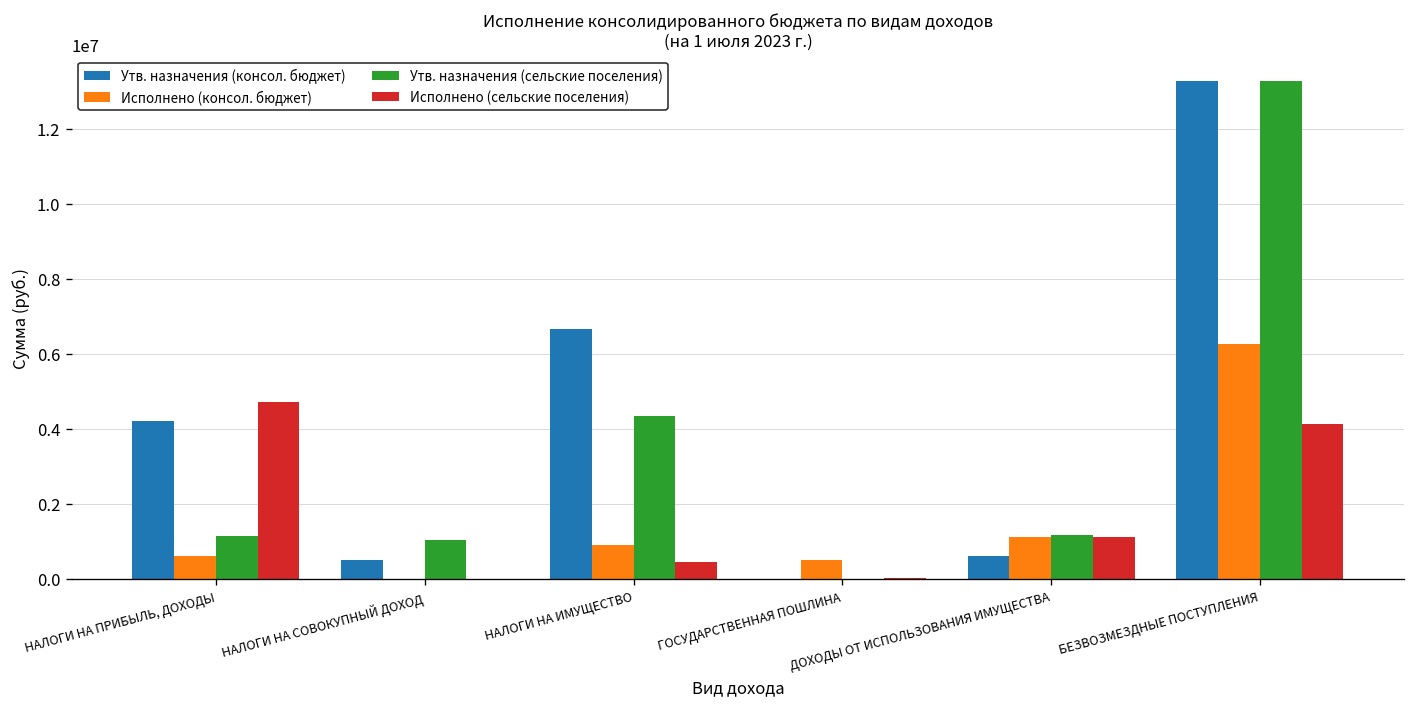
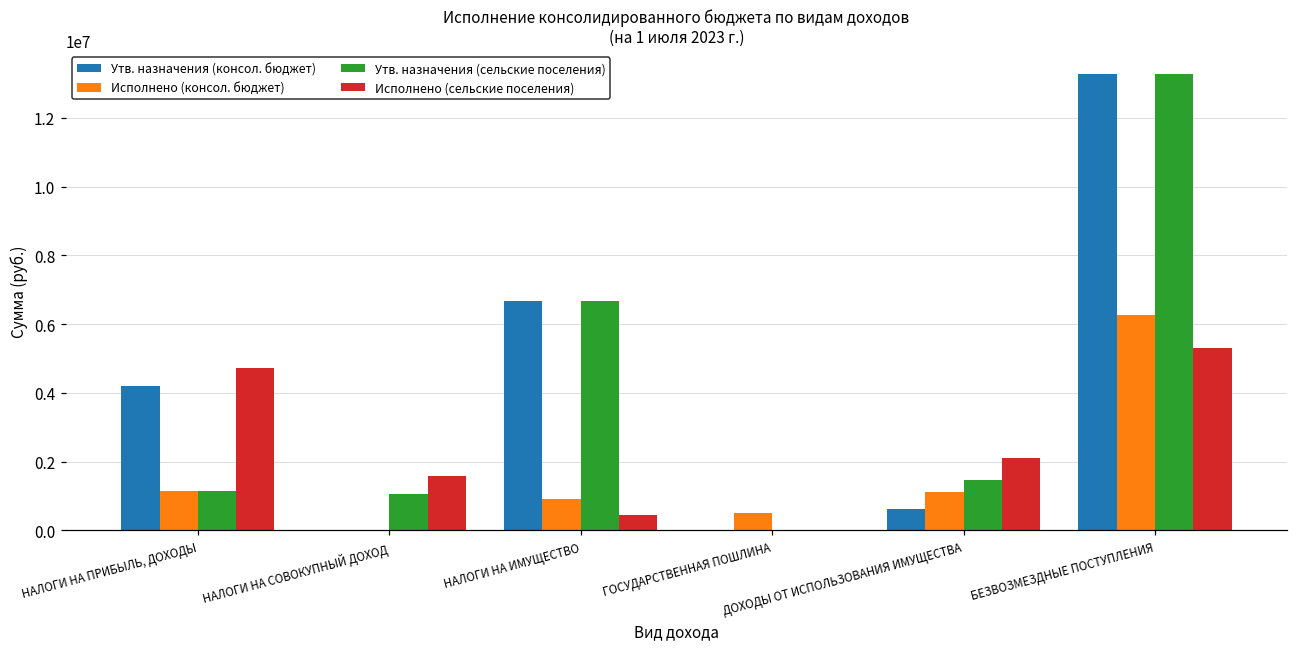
  {
    "Утв. назначения (консол. бюджет)": {
      "НАЛОГИ НА ПРИБЫЛЬ, ДОХОДЫ": 4200000,
-     "НАЛОГИ НА СОВОКУПНЫЙ ДОХОД": 500000,
+     "НАЛОГИ НА СОВОКУПНЫЙ ДОХОД": 0,
      "НАЛОГИ НА ИМУЩЕСТВО": 6700000,
      "ДОХОДЫ ОТ ИСПОЛЬЗОВАНИЯ ИМУЩЕСТВА": 600000,
      "БЕЗВОЗМЕЗДНЫЕ ПОСТУПЛЕНИЯ": 13300000
    },
    "Исполнено (консол. бюджет)": {
-     "НАЛОГИ НА ПРИБЫЛЬ, ДОХОДЫ": 600000,
+     "НАЛОГИ НА ПРИБЫЛЬ, ДОХОДЫ": 1100000,
      "НАЛОГИ НА ИМУЩЕСТВО": 900000,
      "ГОСУДАРСТВЕННАЯ ПОШЛИНА": 500000,
      "ДОХОДЫ ОТ ИСПОЛЬЗОВАНИЯ ИМУЩЕСТВА": 1100000,
      "БЕЗВОЗМЕЗДНЫЕ ПОСТУПЛЕНИЯ": 6300000
    },
    "Утв. назначения (сельские поселения)": {
      "НАЛОГИ НА ПРИБЫЛЬ, ДОХОДЫ": 1100000,
      "НАЛОГИ НА СОВОКУПНЫЙ ДОХОД": 1000000,
-     "НАЛОГИ НА ИМУЩЕСТВО": 4300000,
-     "ДОХОДЫ ОТ ИСПОЛЬЗОВАНИЯ ИМУЩЕСТВА": 1200000,
+     "НАЛОГИ НА ИМУЩЕСТВО": 6700000,
+     "ДОХОДЫ ОТ ИСПОЛЬЗОВАНИЯ ИМУЩЕСТВА": 1500000,
      "БЕЗВОЗМЕЗДНЫЕ ПОСТУПЛЕНИЯ": 13300000
    },
    "Исполнено (сельские поселения)": {
      "НАЛОГИ НА ПРИБЫЛЬ, ДОХОДЫ": 4700000,
-     "НАЛОГИ НА СОВОКУПНЫЙ ДОХОД": 0,
+     "НАЛОГИ НА СОВОКУПНЫЙ ДОХОД": 1600000,
      "НАЛОГИ НА ИМУЩЕСТВО": 500000,
-     "ДОХОДЫ ОТ ИСПОЛЬЗОВАНИЯ ИМУЩЕСТВА": 1100000,
-     "БЕЗВОЗМЕЗДНЫЕ ПОСТУПЛЕНИЯ": 4100000
+     "ДОХОДЫ ОТ ИСПОЛЬЗОВАНИЯ ИМУЩЕСТВА": 2100000,
+     "БЕЗВОЗМЕЗДНЫЕ ПОСТУПЛЕНИЯ": 5300000
    }
  }
